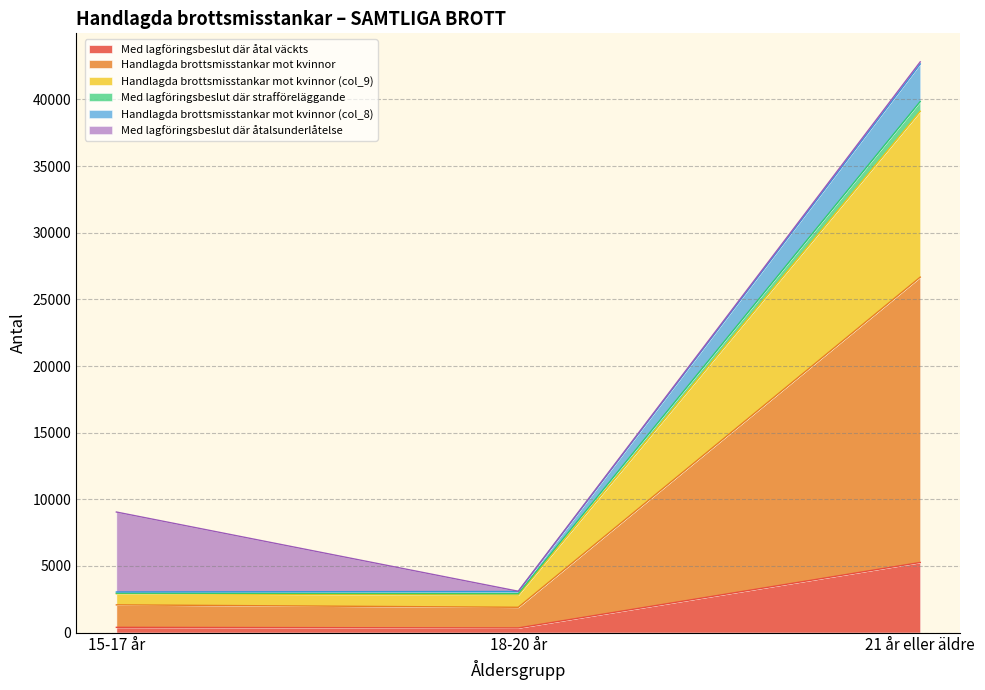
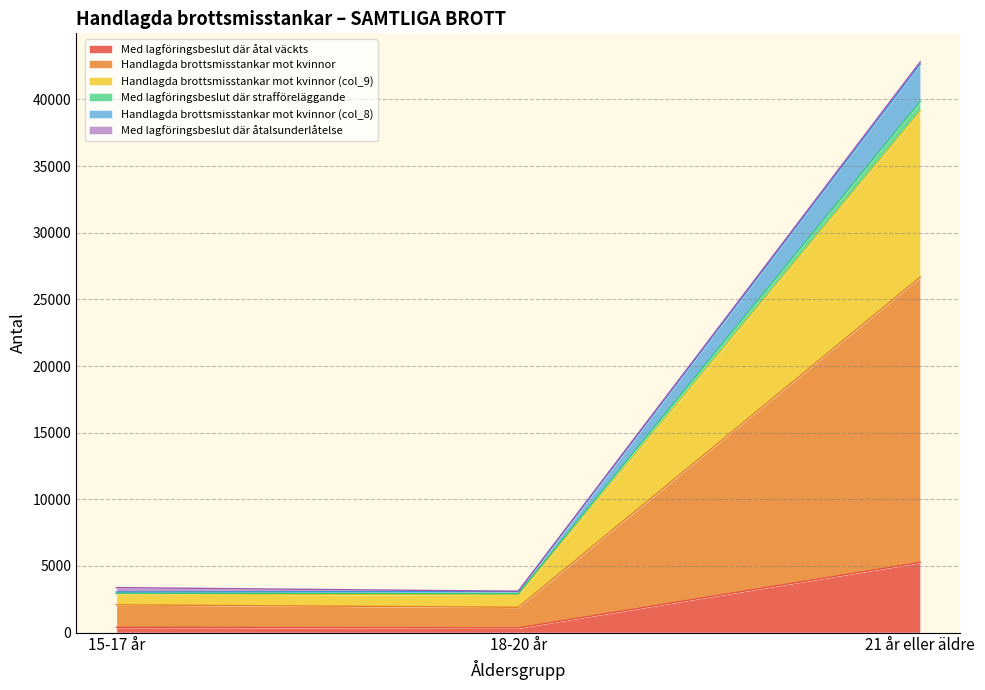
  {
    "Handlagda brottsmisstankar mot kvinnor (col_9)": {
      "21 år eller äldre": 12400
    },
    "Med lagföringsbeslut där strafföreläggande": {
      "21 år eller äldre": 700
    },
    "Med lagföringsbeslut där åtalsunderlåtelse": {
-     "15-17 år": 6000
+     "15-17 år": 300
    }
  }
